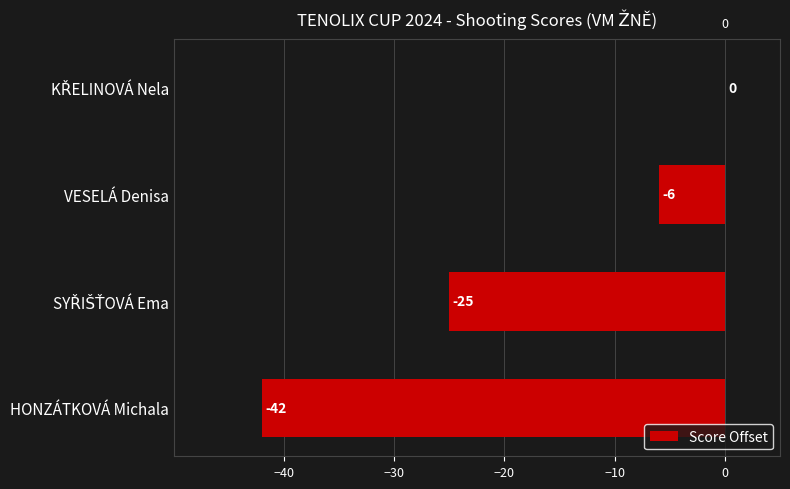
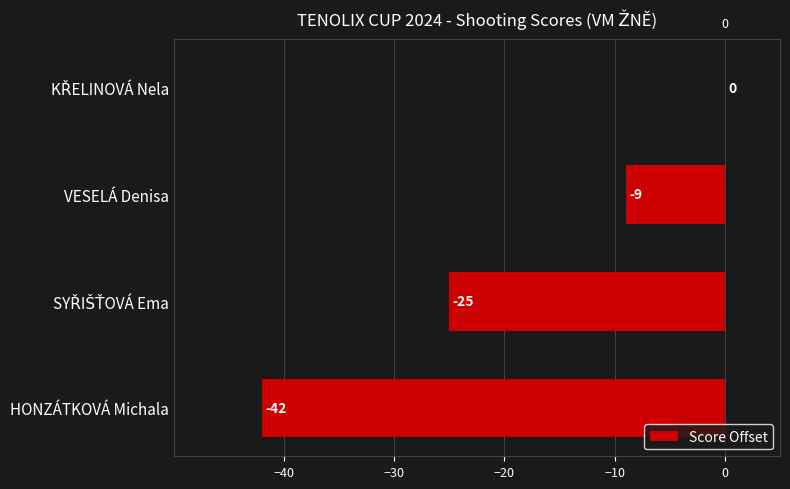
  {
    "KŘELINOVÁ Nela": 0,
-   "VESELÁ Denisa": -6,
+   "VESELÁ Denisa": -9,
    "SYŘIŠŤOVÁ Ema": -25,
    "HONZÁTKOVÁ Michala": -42
  }
